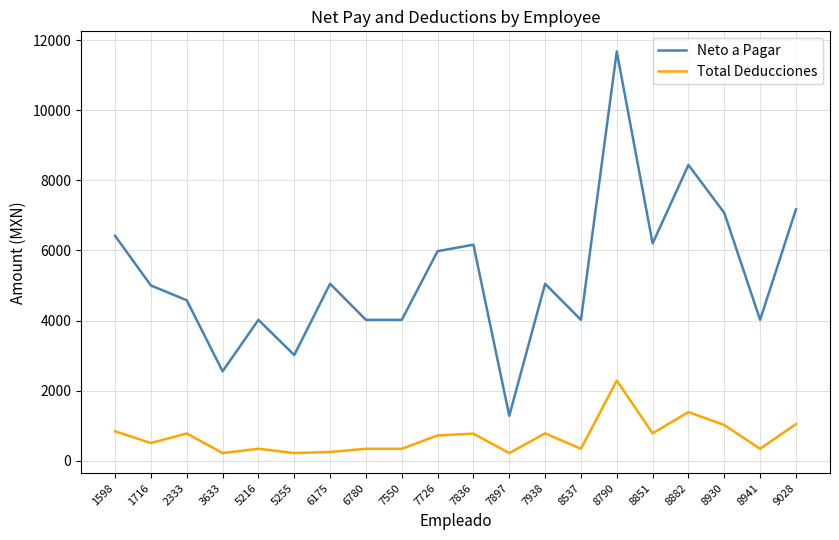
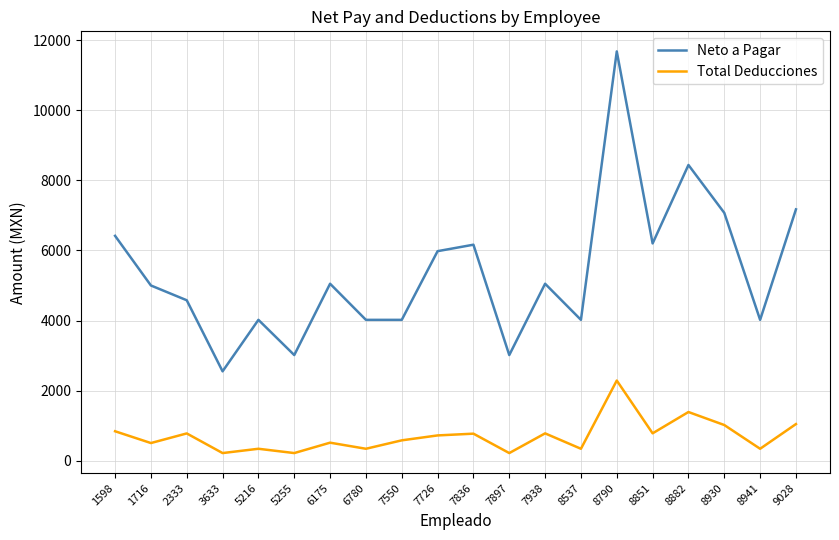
  {
    "Neto a Pagar": {
      "1598": 6400,
      "1716": 5000,
      "2333": 4600,
      "3633": 2500,
      "5216": 4000,
      "5255": 3000,
      "6175": 5000,
      "6780": 4000,
      "7550": 4000,
      "7726": 6000,
      "7836": 6200,
-     "7897": 1300,
+     "7897": 3000,
      "7938": 5000,
      "8537": 4000,
      "8790": 11700,
      "8851": 6200,
      "8882": 8400,
      "8930": 7100,
      "8941": 4000,
      "9028": 7200
    },
    "Total Deducciones": {
      "1598": 800,
      "1716": 500,
      "2333": 800,
      "3633": 200,
      "5216": 300,
      "5255": 200,
-     "6175": 200,
+     "6175": 500,
      "6780": 300,
-     "7550": 300,
+     "7550": 600,
      "7726": 700,
      "7836": 800,
      "7897": 200,
      "7938": 800,
      "8537": 300,
      "8790": 2300,
      "8851": 800,
      "8882": 1400,
      "8930": 1000,
      "8941": 300,
      "9028": 1000
    }
  }
